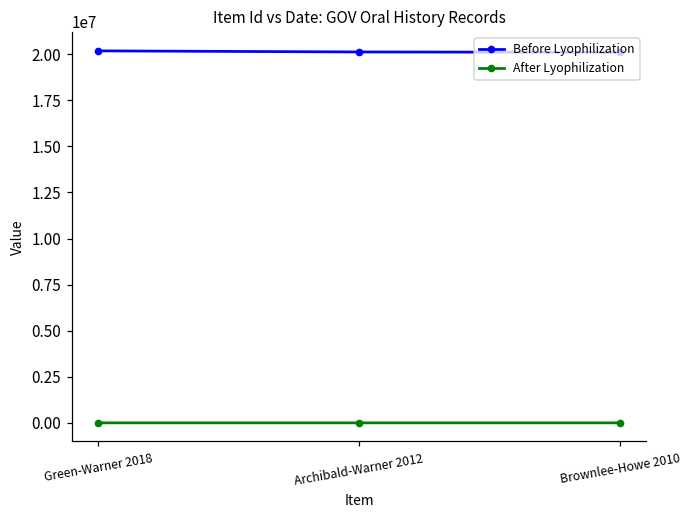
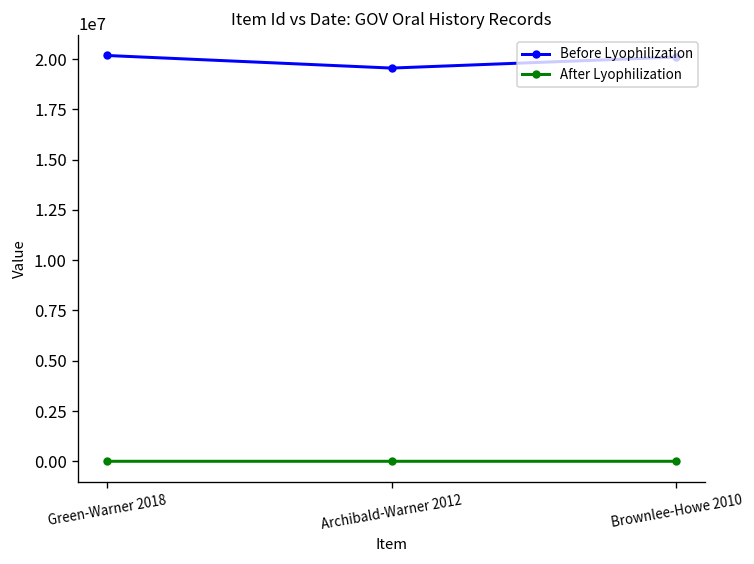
  {
    "Before Lyophilization": {
      "Green-Warner 2018": 20200000,
-     "Archibald-Warner 2012": 20100000
+     "Archibald-Warner 2012": 19600000
    },
    "After Lyophilization": {
      "Green-Warner 2018": 0,
      "Archibald-Warner 2012": 0,
      "Brownlee-Howe 2010": 0
    }
  }
